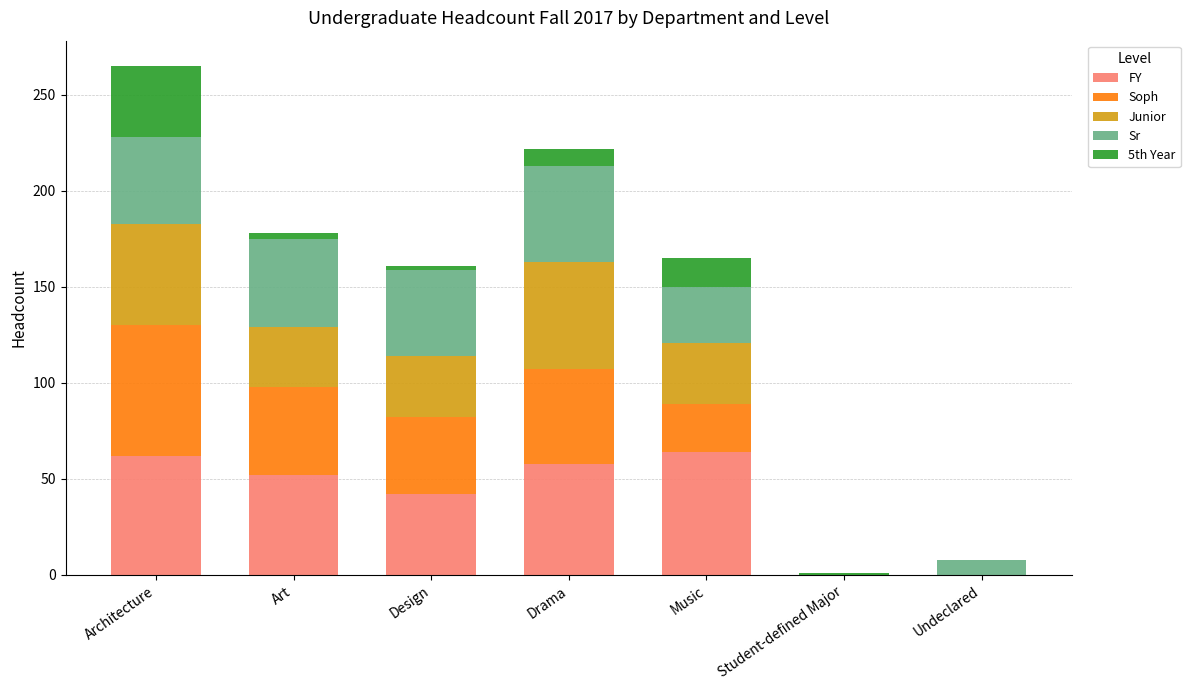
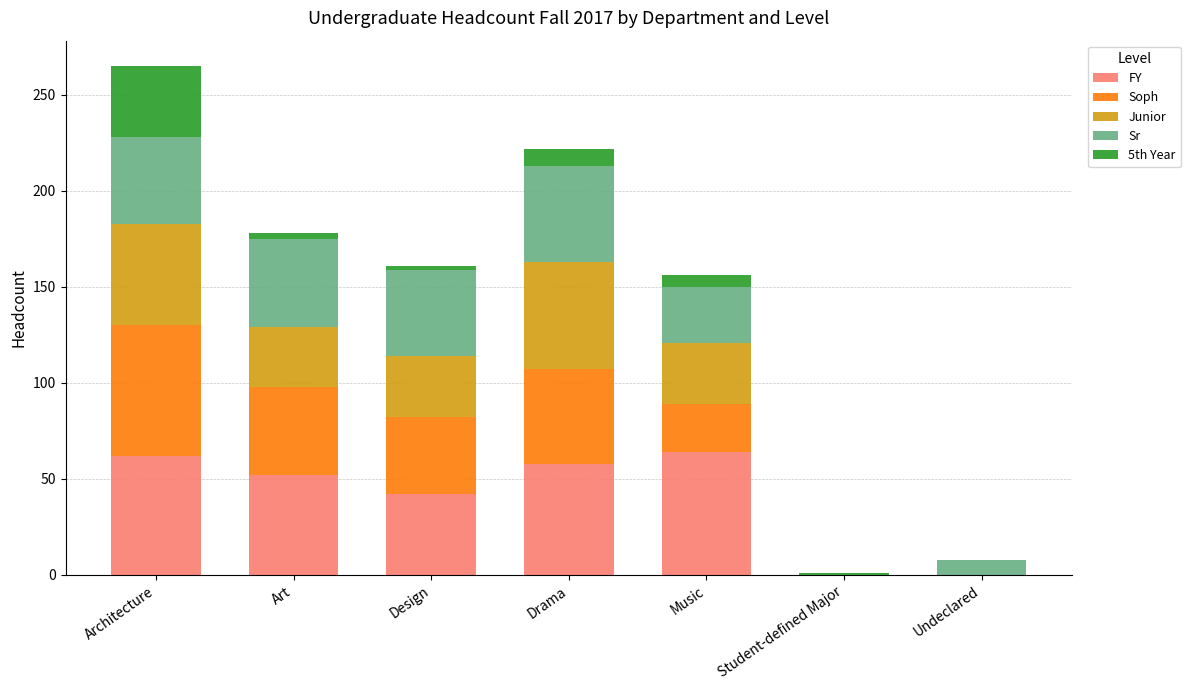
  {
    "FY": {
      "Architecture": 62,
      "Art": 52,
      "Design": 42,
      "Drama": 58,
      "Music": 64,
      "Student-defined Major": 0,
      "Undeclared": 0
    },
    "Sr": {
      "Architecture": 45,
      "Art": 46,
      "Design": 45,
      "Drama": 50,
      "Music": 29,
      "Student-defined Major": 0,
      "Undeclared": 8
    },
    "5th Year": {
      "Architecture": 37,
      "Art": 3,
      "Design": 2,
      "Drama": 9,
-     "Music": 15,
+     "Music": 6,
      "Undeclared": 0
    }
  }
